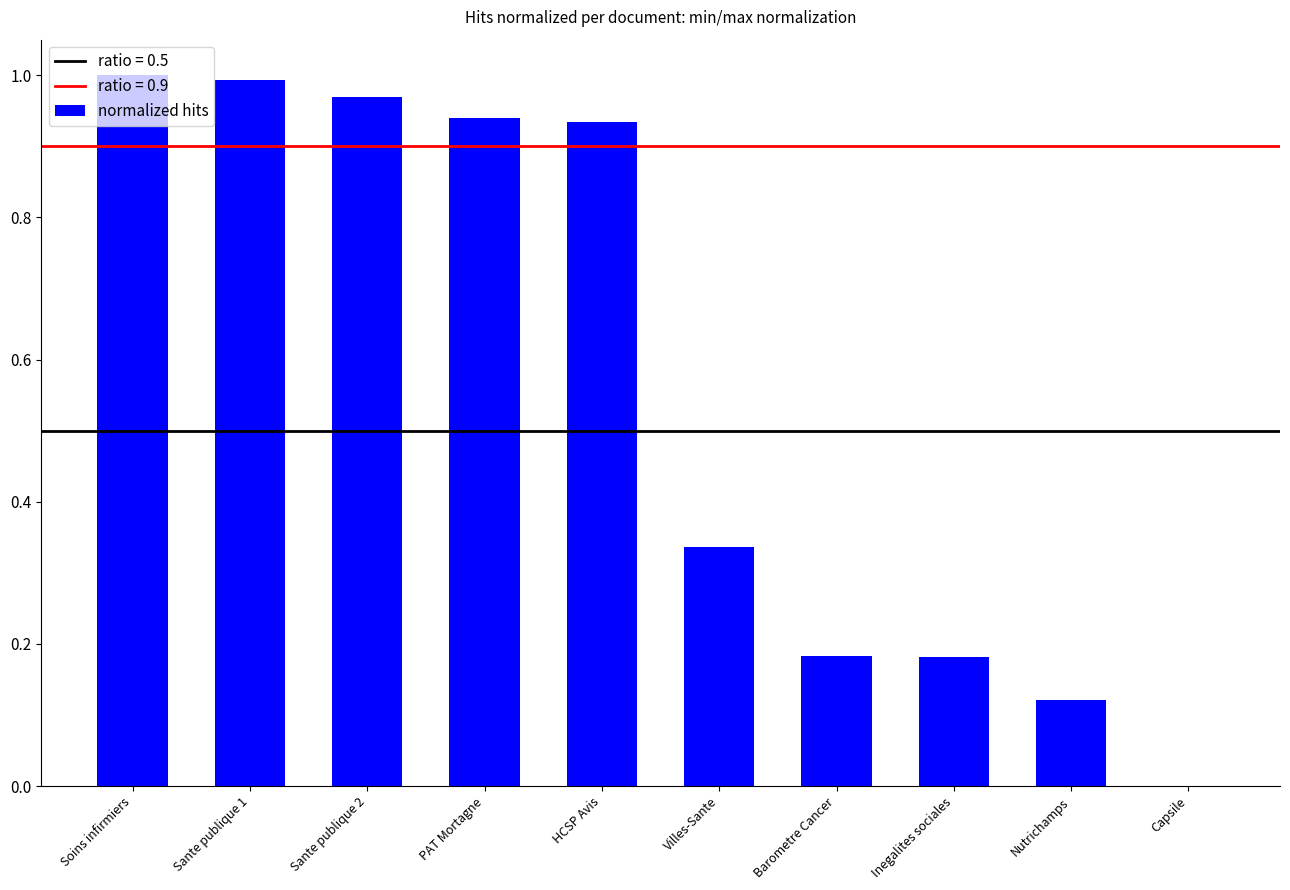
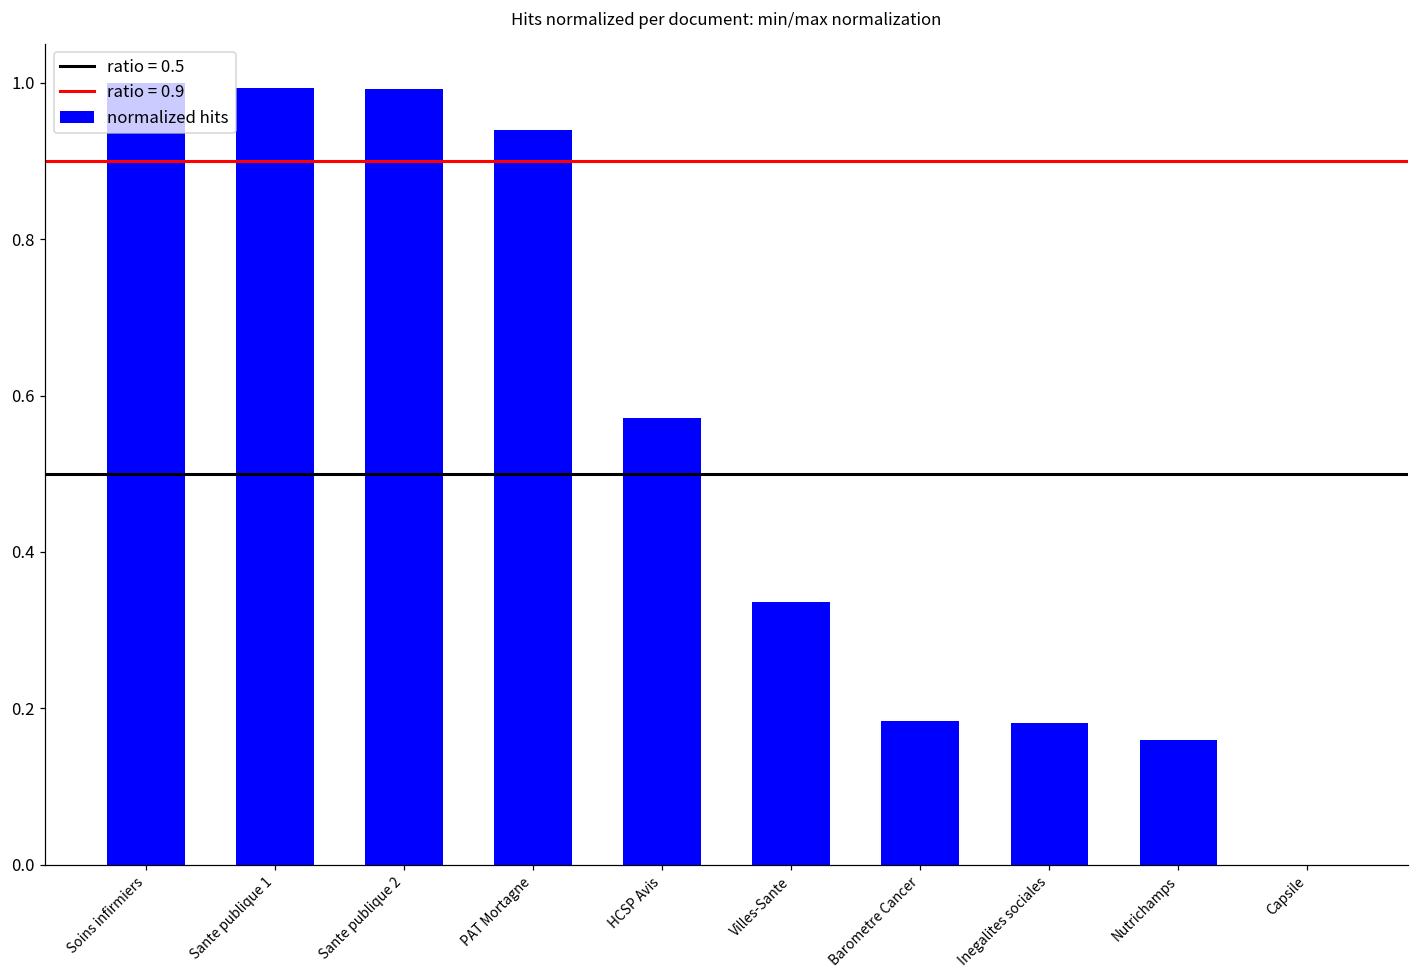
  {
    "Sante publique 1": 0.99,
-   "Sante publique 2": 0.97,
+   "Sante publique 2": 0.99,
    "PAT Mortagne": 0.94,
-   "HCSP Avis": 0.93,
+   "HCSP Avis": 0.57,
    "Villes-Sante": 0.34,
    "Barometre Cancer": 0.18,
    "Inegalites sociales": 0.18,
-   "Nutrichamps": 0.12,
+   "Nutrichamps": 0.16,
    "Capsile": 0.00
  }
